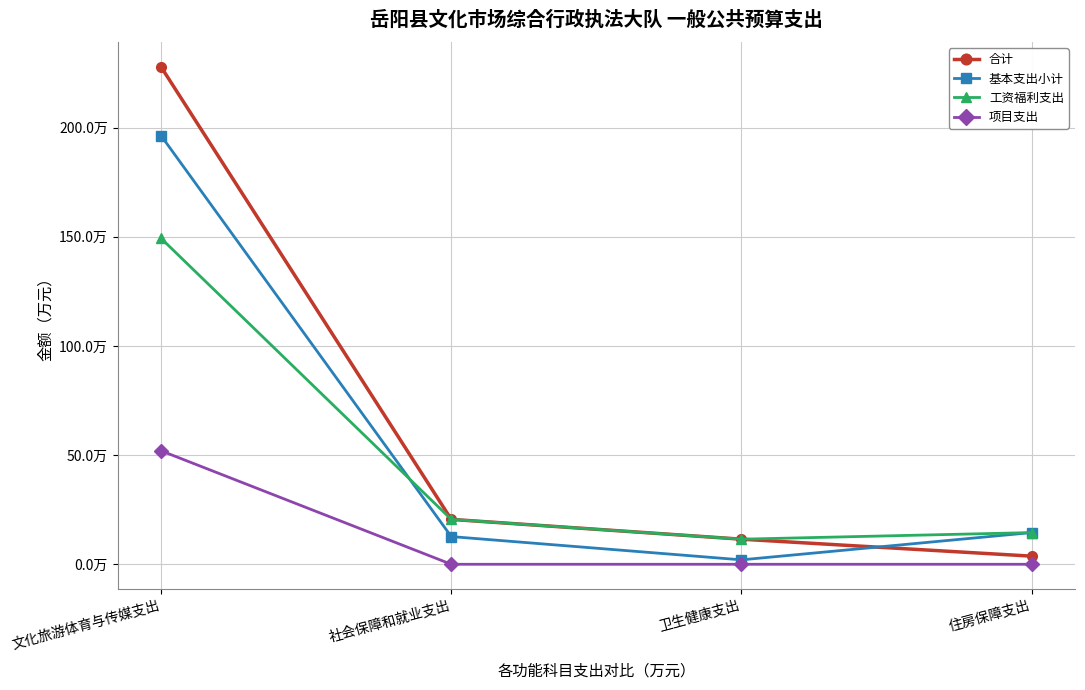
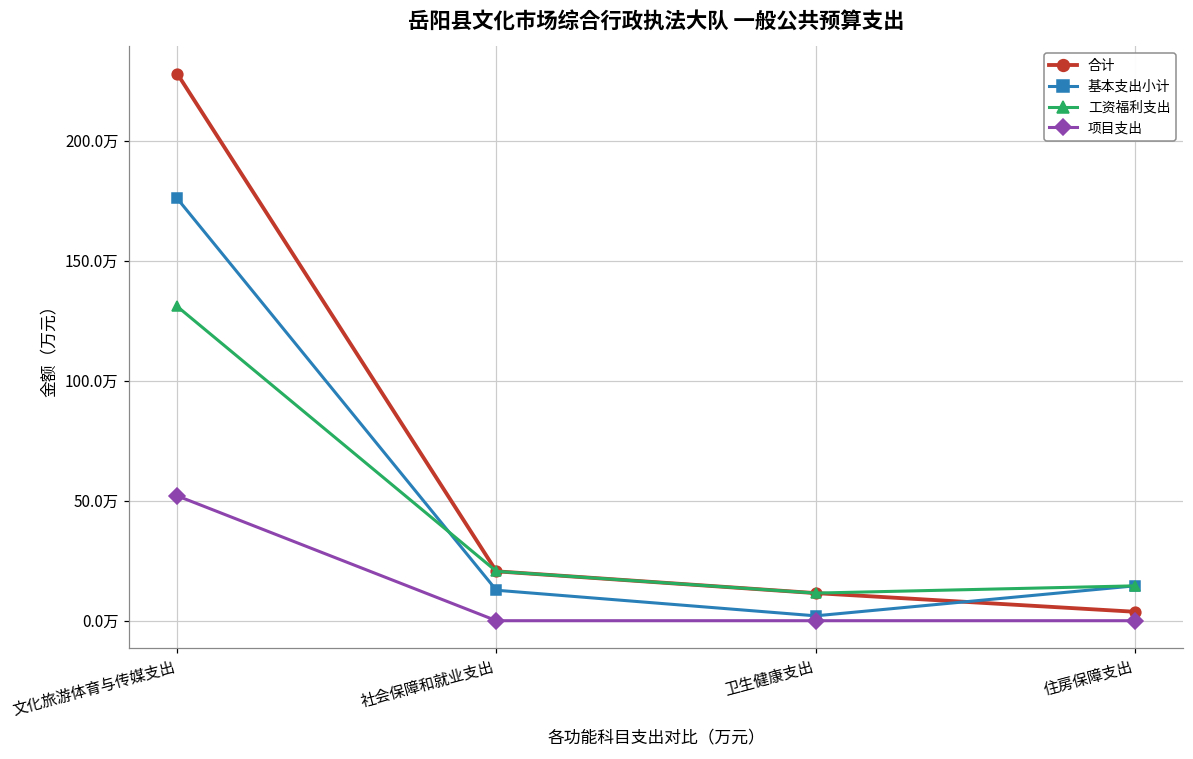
  {
    "合计": {
      "文化旅游体育与传媒支出": "228万",
      "住房保障支出": "4万"
    },
    "基本支出小计": {
-     "文化旅游体育与传媒支出": "196万",
+     "文化旅游体育与传媒支出": "176万",
      "社会保障和就业支出": "13万",
      "卫生健康支出": "2万"
    },
    "工资福利支出": {
-     "文化旅游体育与传媒支出": "149万"
+     "文化旅游体育与传媒支出": "131万"
    },
    "项目支出": {
      "文化旅游体育与传媒支出": "52万",
      "社会保障和就业支出": "0万",
      "卫生健康支出": "0万",
      "住房保障支出": "0万"
    }
  }
